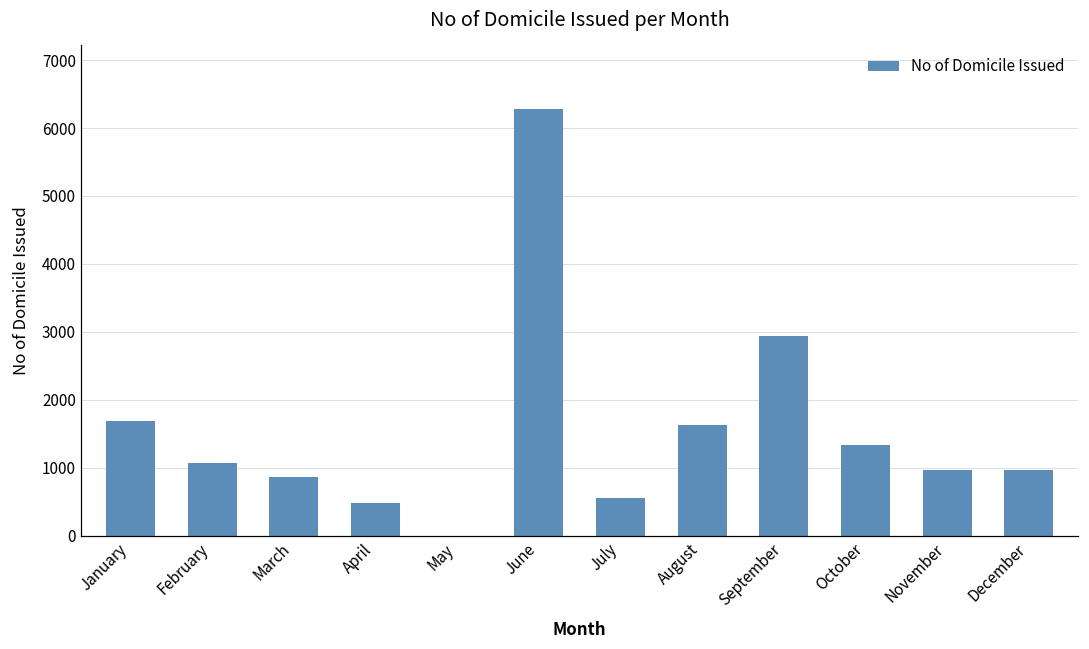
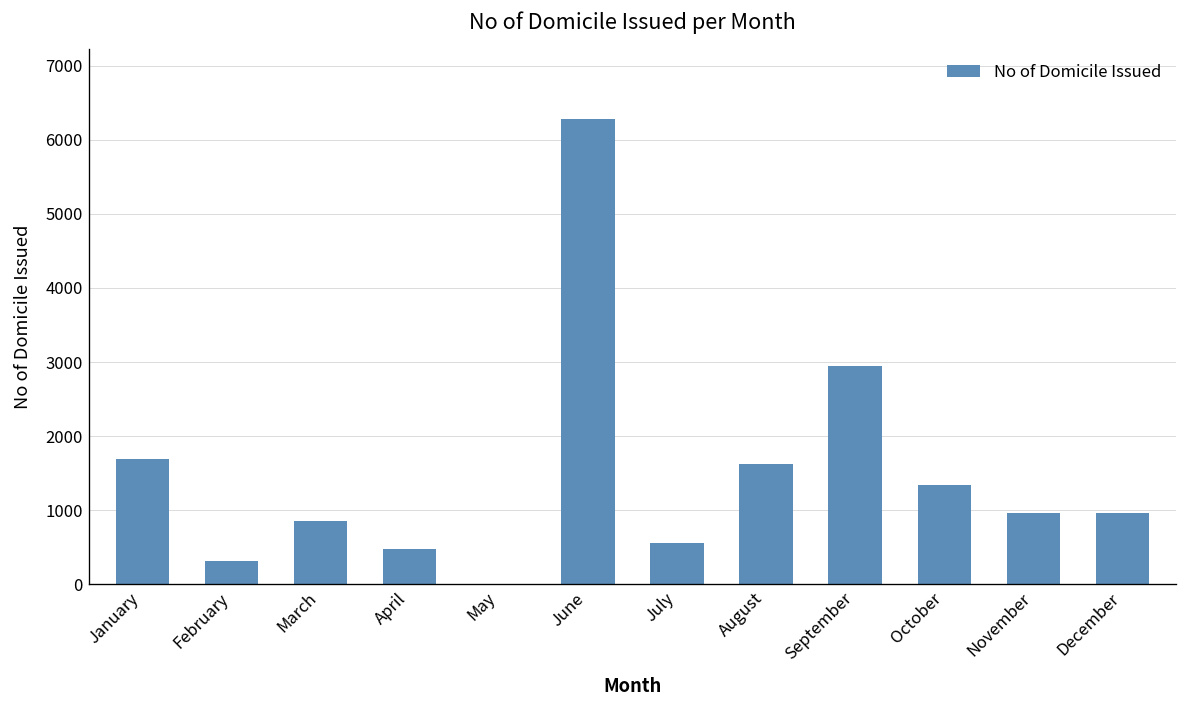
  {
    "January": 1700,
-   "February": 1100,
+   "February": 300,
    "March": 900,
    "April": 500,
    "May": 0,
    "June": 6300,
    "July": 600,
    "August": 1600,
    "September": 2900,
    "October": 1300,
    "November": 1000,
    "December": 1000
  }
